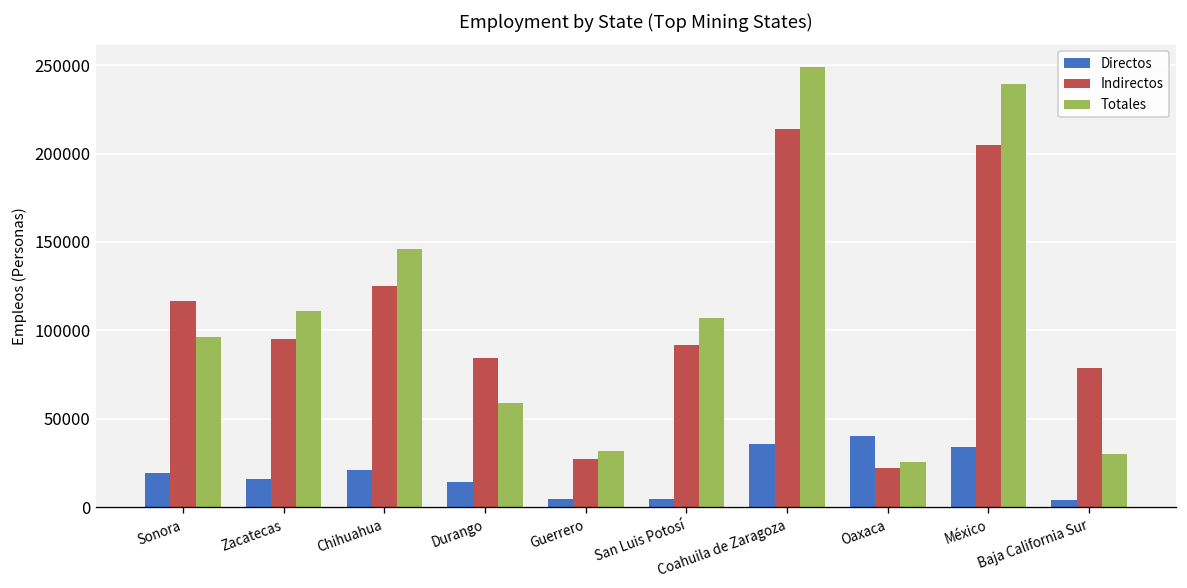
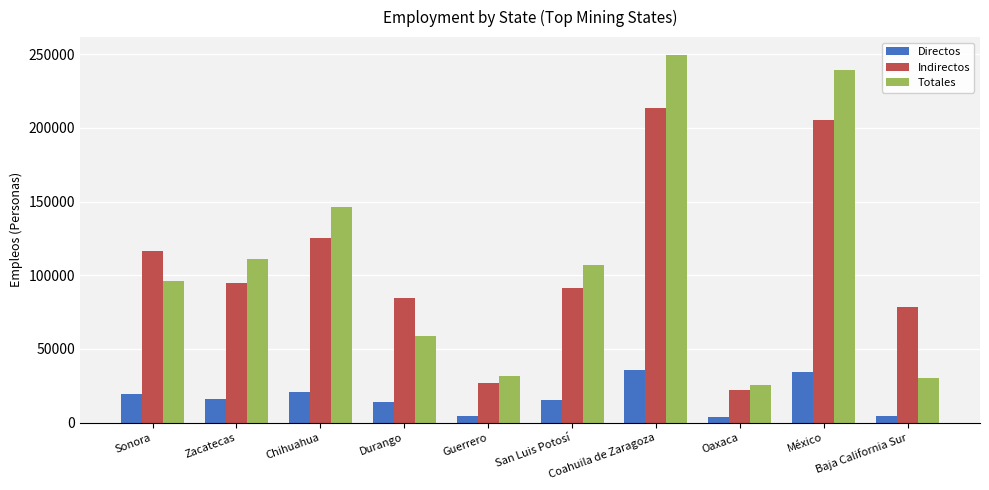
  {
    "Directos": {
      "Sonora": 19000,
      "Zacatecas": 16000,
      "Chihuahua": 21000,
      "Durango": 14000,
      "Guerrero": 5000,
-     "San Luis Potosí": 4000,
+     "San Luis Potosí": 15000,
      "Coahuila de Zaragoza": 36000,
-     "Oaxaca": 40000,
+     "Oaxaca": 4000,
      "México": 34000,
      "Baja California Sur": 4000
    },
    "Indirectos": {
      "Sonora": 116000,
      "Zacatecas": 95000,
      "Chihuahua": 125000,
      "Durango": 84000,
      "Guerrero": 27000,
      "San Luis Potosí": 92000,
      "Coahuila de Zaragoza": 214000,
      "Oaxaca": 22000,
      "México": 205000,
      "Baja California Sur": 78000
    },
    "Totales": {
      "Sonora": 96000,
      "Zacatecas": 111000,
      "Chihuahua": 146000,
      "Durango": 59000,
      "Guerrero": 32000,
      "San Luis Potosí": 107000,
      "Coahuila de Zaragoza": 249000,
      "Oaxaca": 26000,
      "México": 239000,
      "Baja California Sur": 30000
    }
  }
